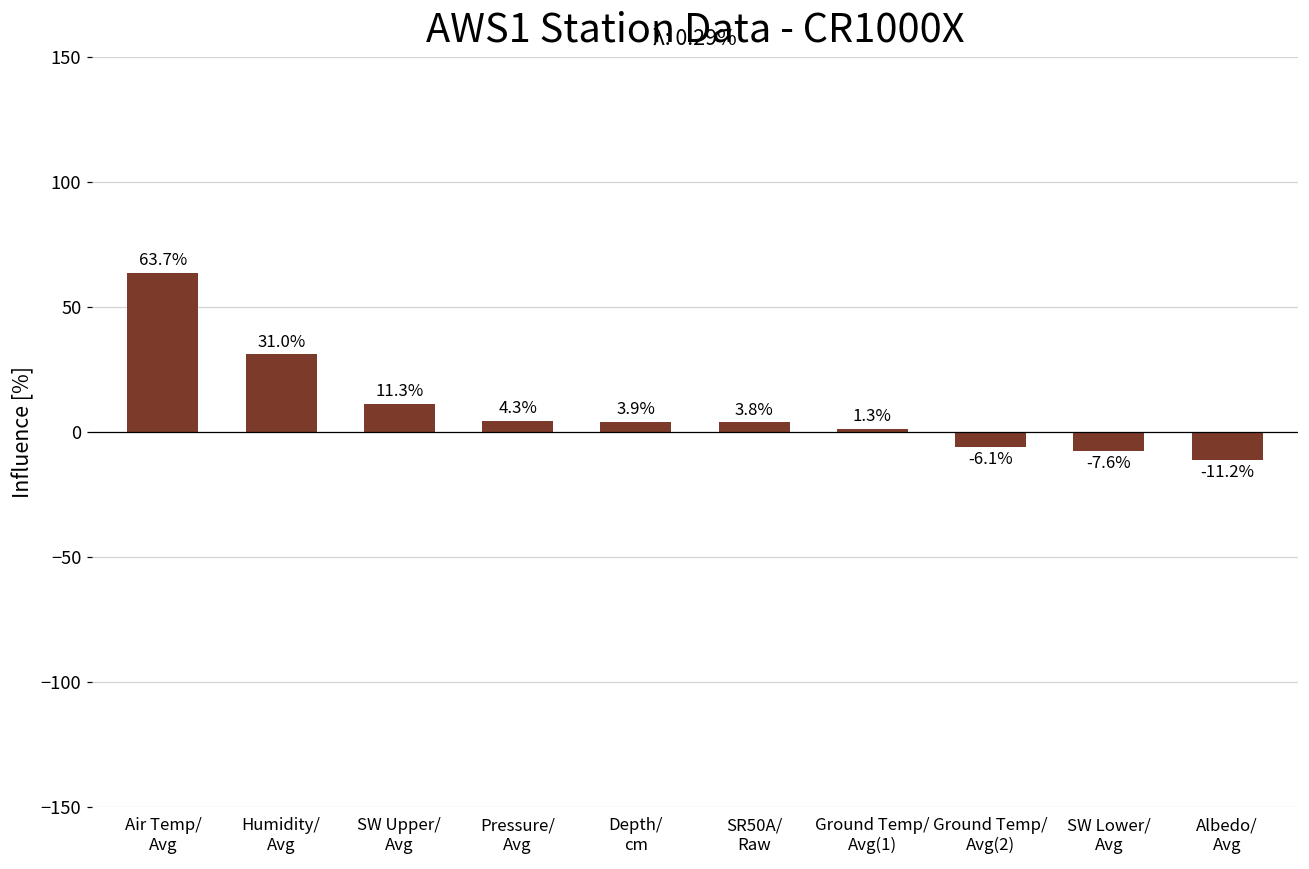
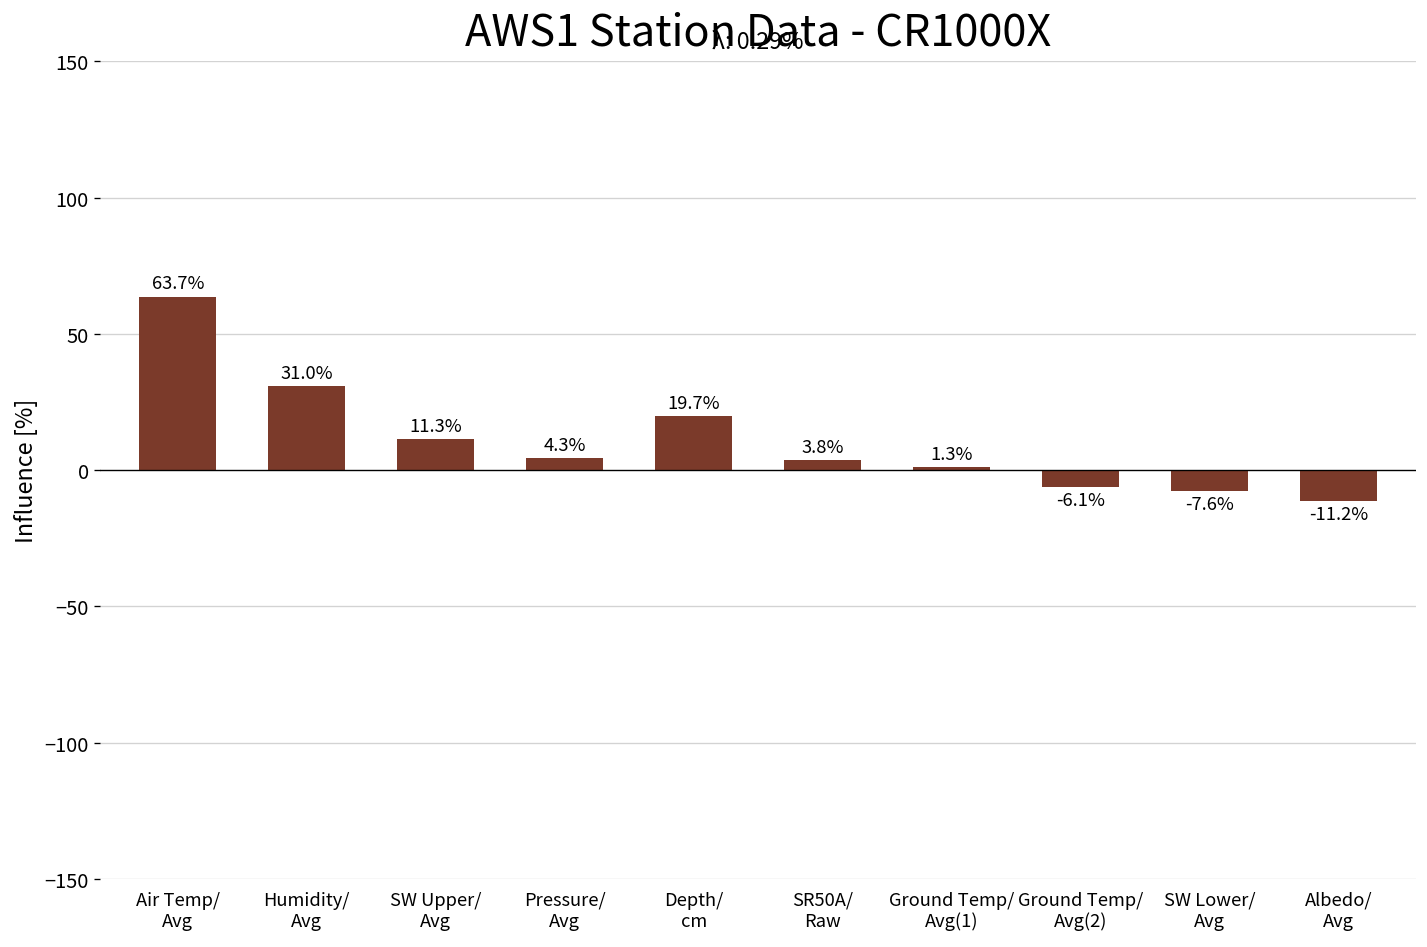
  {
    "Air Temp/ Avg": "63.7%",
    "Humidity/ Avg": "31.0%",
    "SW Upper/ Avg": "11.3%",
    "Pressure/ Avg": "4.3%",
-   "Depth/ cm": "3.9%",
+   "Depth/ cm": "19.7%",
    "SR50A/ Raw": "3.8%",
    "Ground Temp/ Avg(1)": "1.3%",
    "Ground Temp/ Avg(2)": "-6.1%",
    "SW Lower/ Avg": "-7.6%",
    "Albedo/ Avg": "-11.2%"
  }
